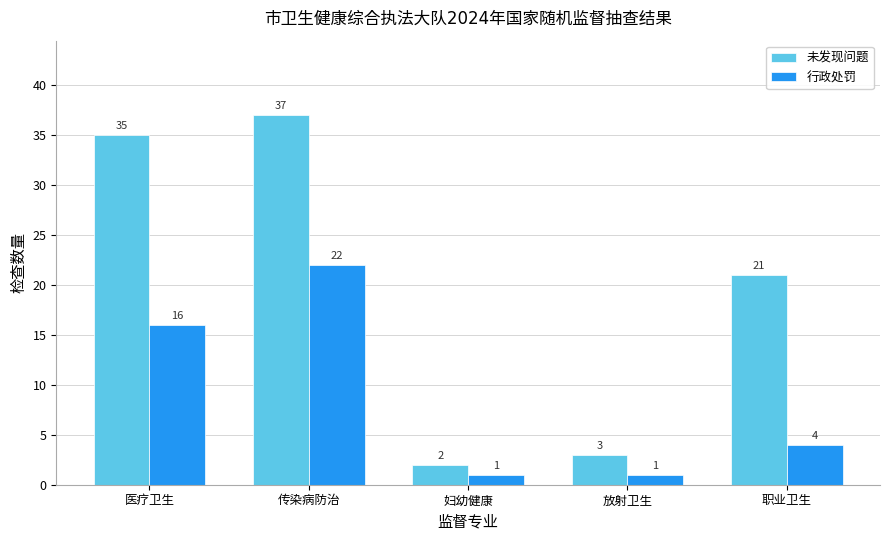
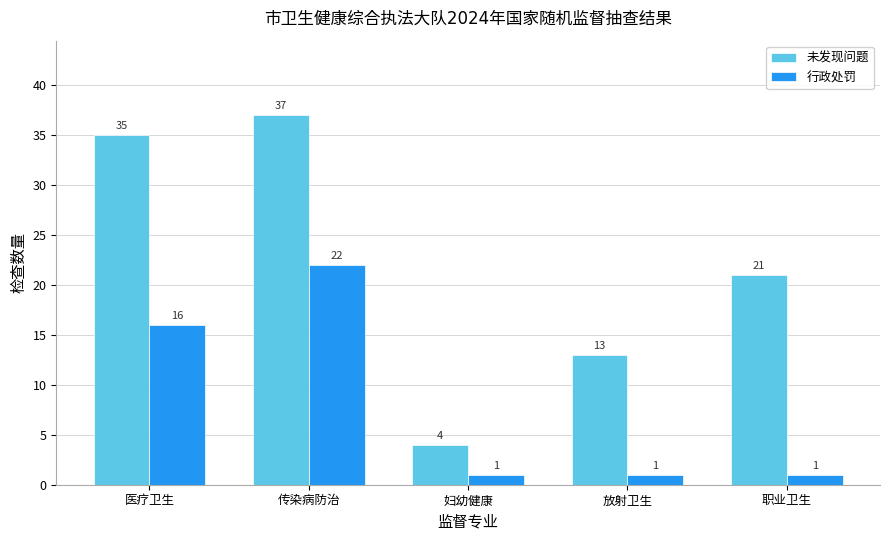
  {
    "未发现问题": {
      "医疗卫生": 35,
      "传染病防治": 37,
-     "妇幼健康": 2,
-     "放射卫生": 3,
+     "妇幼健康": 4,
+     "放射卫生": 13,
      "职业卫生": 21
    },
    "行政处罚": {
      "医疗卫生": 16,
      "传染病防治": 22,
      "妇幼健康": 1,
      "放射卫生": 1,
-     "职业卫生": 4
+     "职业卫生": 1
    }
  }
